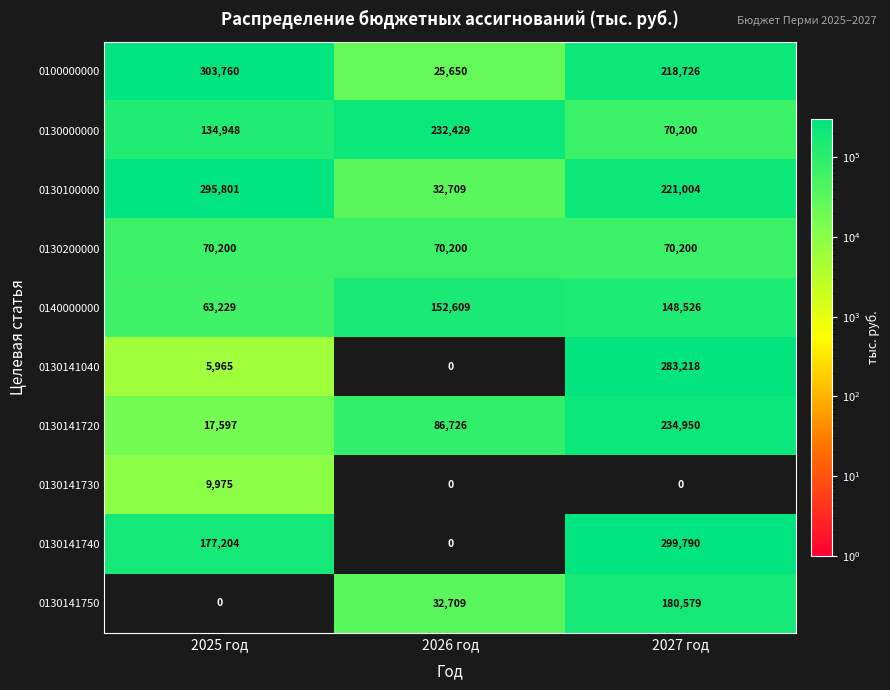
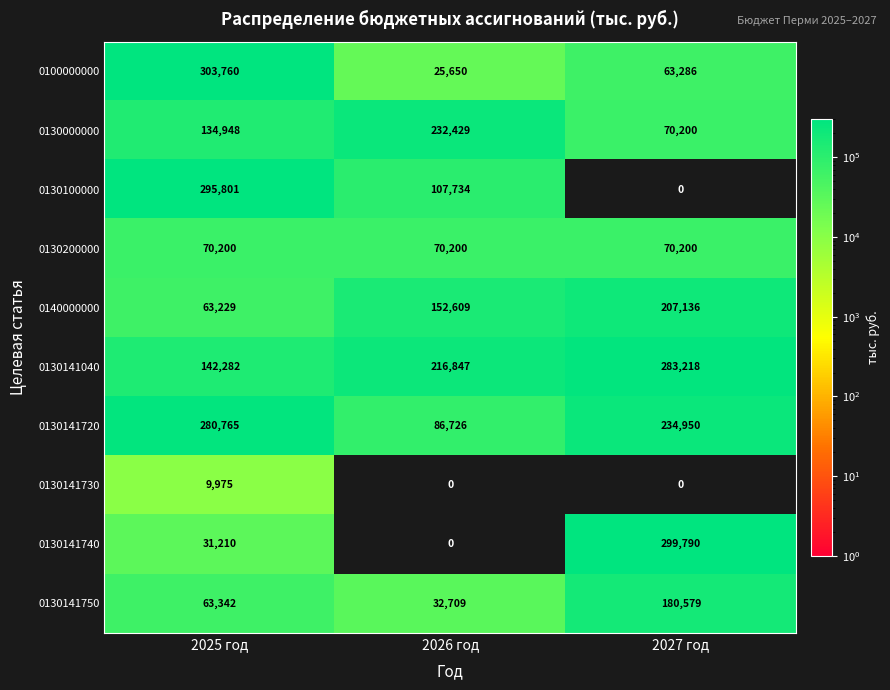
  {
    "0100000000": {
      "2025 год": "303,760",
      "2026 год": "25,650",
-     "2027 год": "218,726"
+     "2027 год": "63,286"
    },
    "0130000000": {
      "2025 год": "134,948",
      "2026 год": "232,429",
      "2027 год": "70,200"
    },
    "0130100000": {
      "2025 год": "295,801",
-     "2026 год": "32,709",
-     "2027 год": "221,004"
+     "2026 год": "107,734",
+     "2027 год": "0"
    },
    "0130200000": {
      "2025 год": "70,200",
      "2026 год": "70,200",
      "2027 год": "70,200"
    },
    "0140000000": {
      "2025 год": "63,229",
      "2026 год": "152,609",
-     "2027 год": "148,526"
+     "2027 год": "207,136"
    },
    "0130141040": {
-     "2025 год": "5,965",
-     "2026 год": "0",
+     "2025 год": "142,282",
+     "2026 год": "216,847",
      "2027 год": "283,218"
    },
    "0130141720": {
-     "2025 год": "17,597",
+     "2025 год": "280,765",
      "2026 год": "86,726",
      "2027 год": "234,950"
    },
    "0130141730": {
      "2025 год": "9,975",
      "2026 год": "0",
      "2027 год": "0"
    },
    "0130141740": {
-     "2025 год": "177,204",
+     "2025 год": "31,210",
      "2026 год": "0",
      "2027 год": "299,790"
    },
    "0130141750": {
-     "2025 год": "0",
+     "2025 год": "63,342",
      "2026 год": "32,709",
      "2027 год": "180,579"
    }
  }
